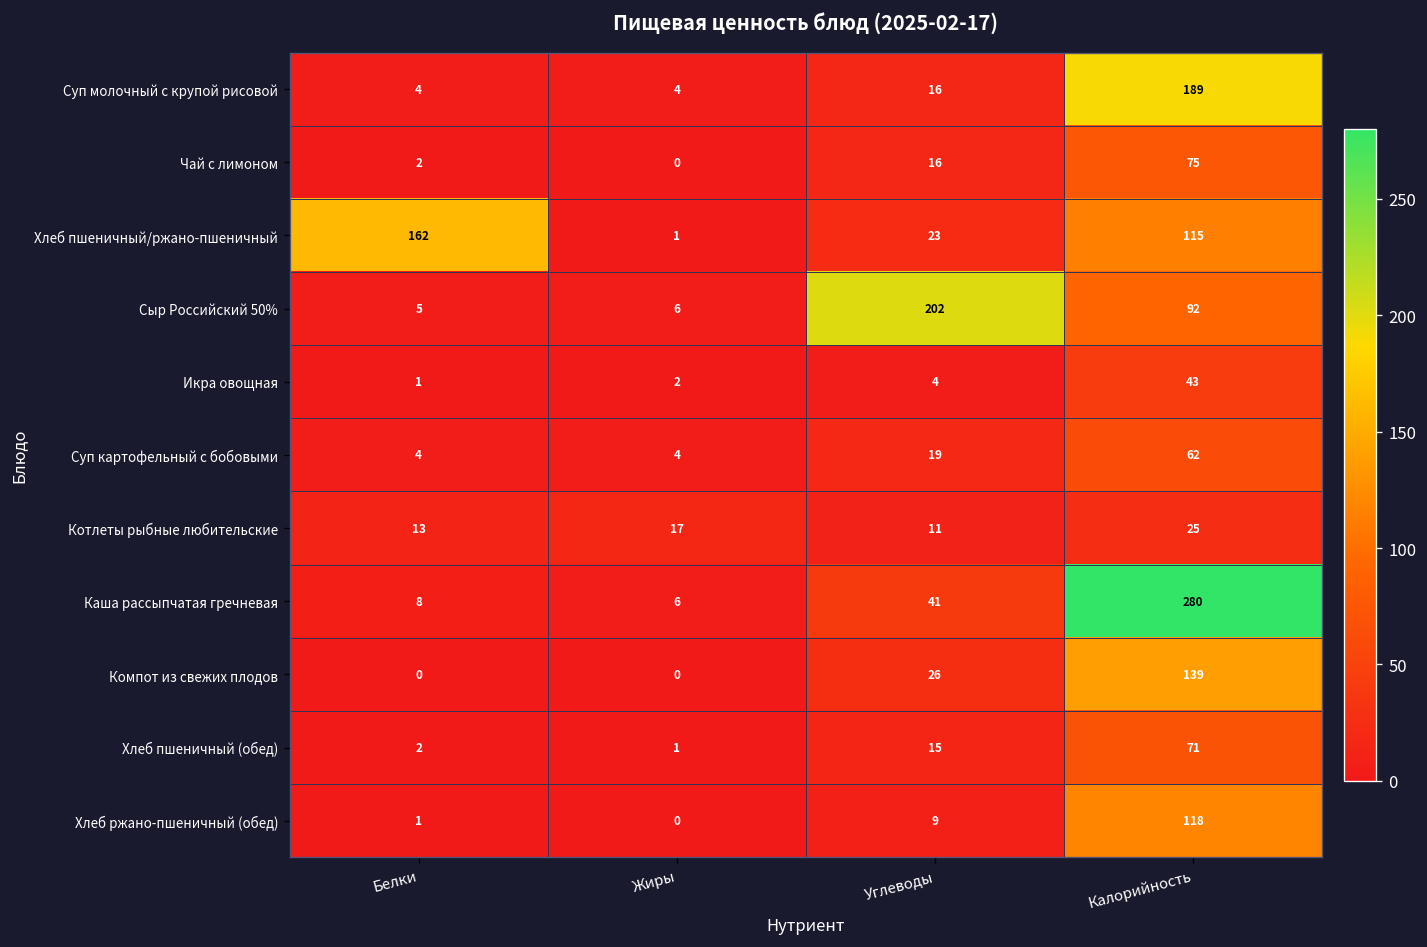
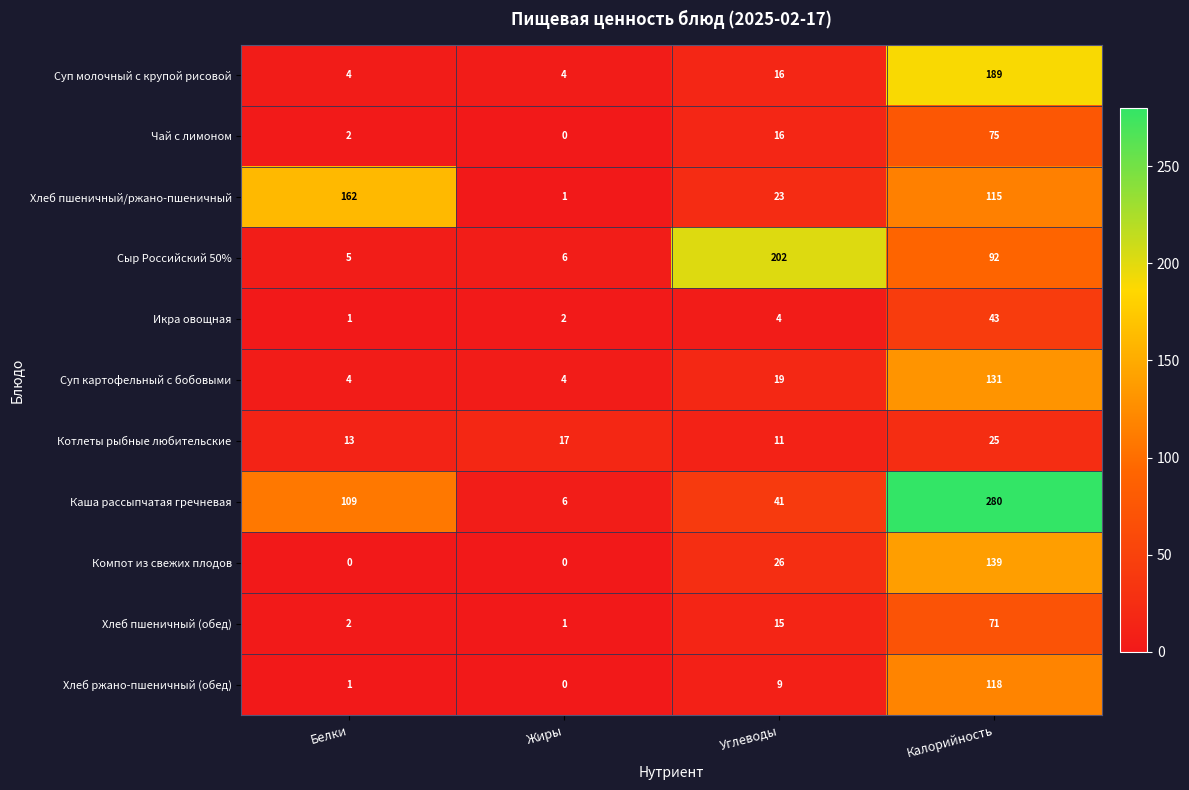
  {
    "Суп молочный с крупой рисовой": {
      "Белки": 4,
      "Жиры": 4,
      "Углеводы": 16,
      "Калорийность": 189
    },
    "Чай с лимоном": {
      "Белки": 2,
      "Жиры": 0,
      "Углеводы": 16,
      "Калорийность": 75
    },
    "Хлеб пшеничный/ржано-пшеничный": {
      "Белки": 162,
      "Жиры": 1,
      "Углеводы": 23,
      "Калорийность": 115
    },
    "Сыр Российский 50%": {
      "Белки": 5,
      "Жиры": 6,
      "Углеводы": 202,
      "Калорийность": 92
    },
    "Икра овощная": {
      "Белки": 1,
      "Жиры": 2,
      "Углеводы": 4,
      "Калорийность": 43
    },
    "Суп картофельный с бобовыми": {
      "Белки": 4,
      "Жиры": 4,
      "Углеводы": 19,
-     "Калорийность": 62
+     "Калорийность": 131
    },
    "Котлеты рыбные любительские": {
      "Белки": 13,
      "Жиры": 17,
      "Углеводы": 11,
      "Калорийность": 25
    },
    "Каша рассыпчатая гречневая": {
-     "Белки": 8,
+     "Белки": 109,
      "Жиры": 6,
      "Углеводы": 41,
      "Калорийность": 280
    },
    "Компот из свежих плодов": {
      "Белки": 0,
      "Жиры": 0,
      "Углеводы": 26,
      "Калорийность": 139
    },
    "Хлеб пшеничный (обед)": {
      "Белки": 2,
      "Жиры": 1,
      "Углеводы": 15,
      "Калорийность": 71
    },
    "Хлеб ржано-пшеничный (обед)": {
      "Белки": 1,
      "Жиры": 0,
      "Углеводы": 9,
      "Калорийность": 118
    }
  }
